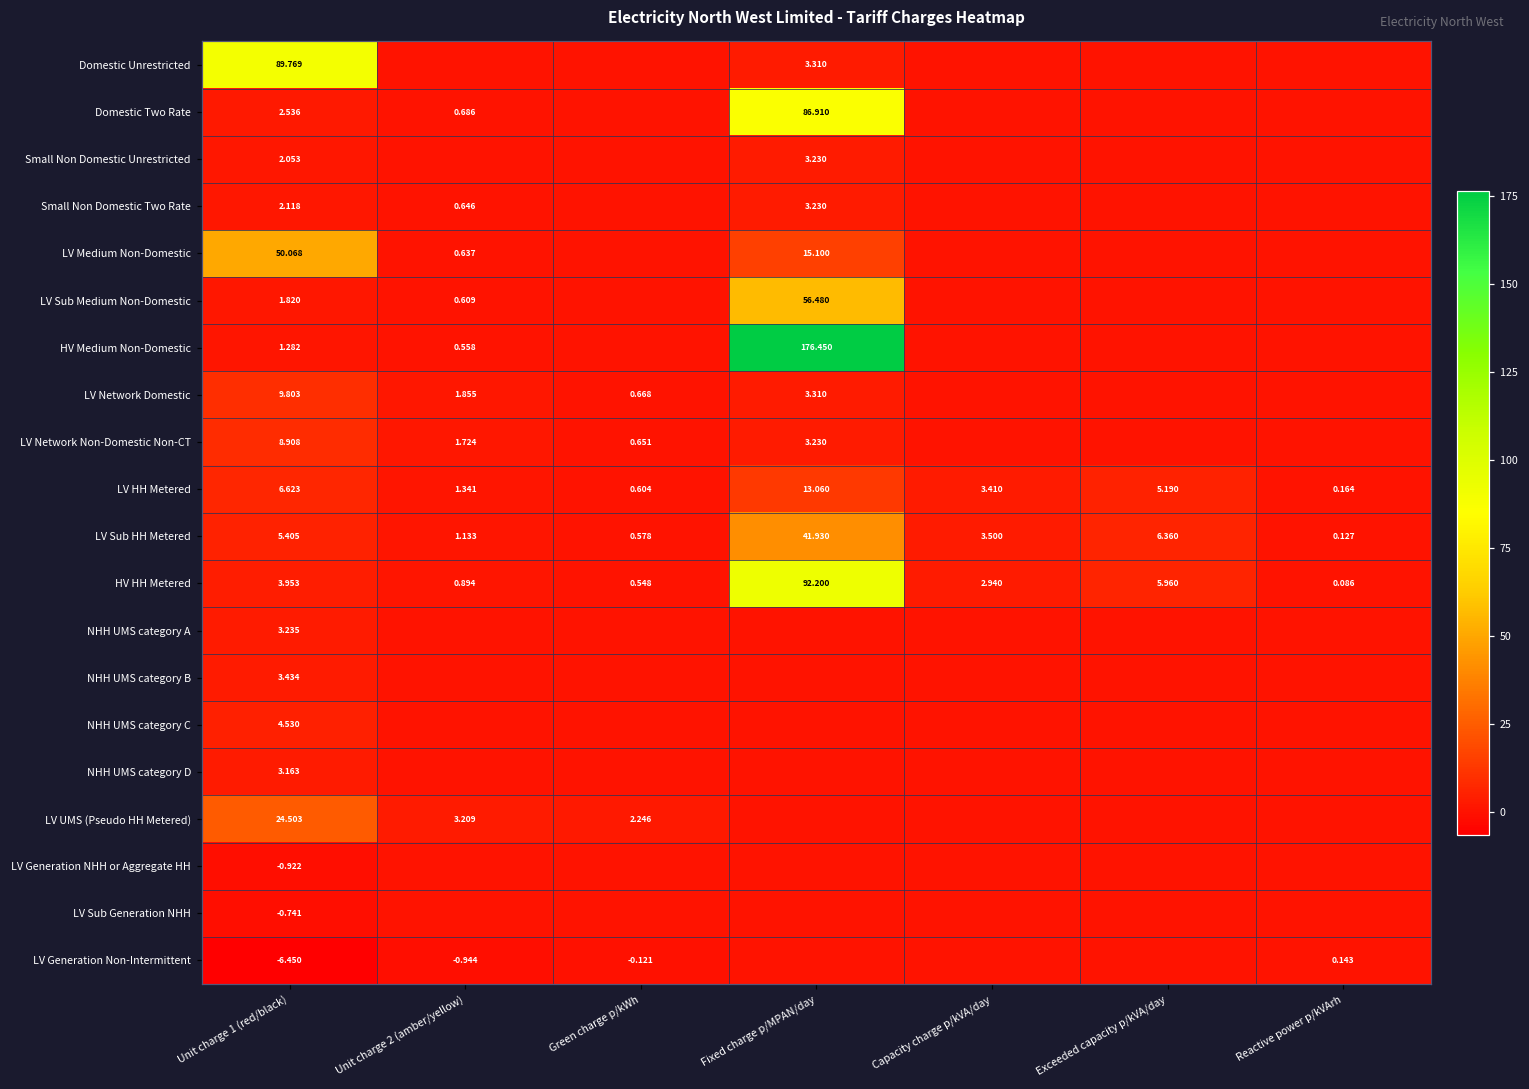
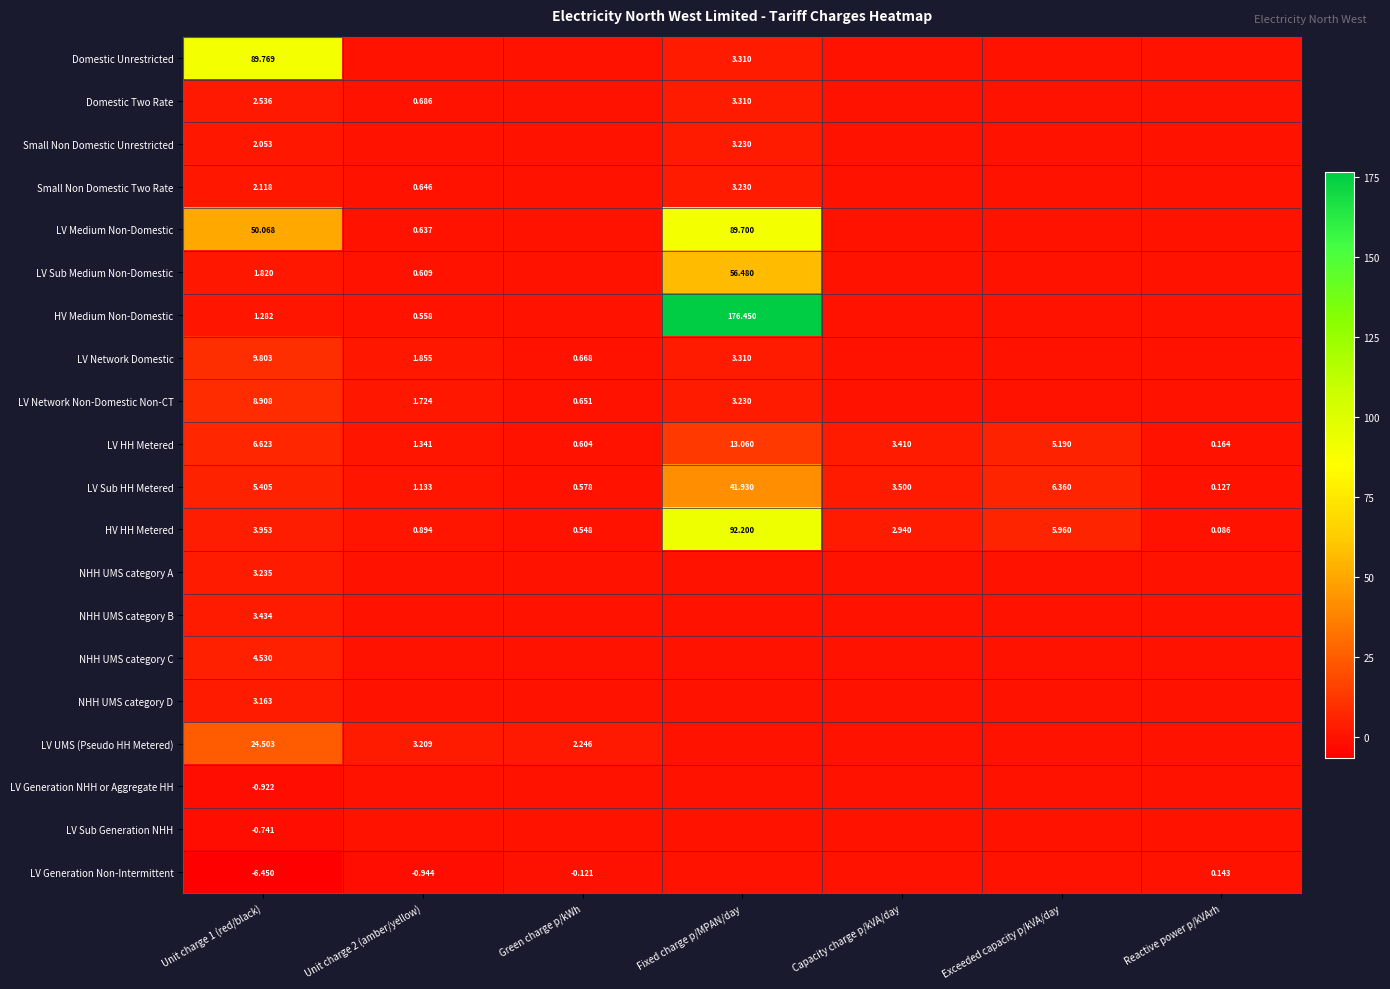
  {
    "Domestic Unrestricted": {
      "Unit charge 1 (red/black)": 89.769,
      "Fixed charge p/MPAN/day": 3.310
    },
    "Domestic Two Rate": {
      "Unit charge 1 (red/black)": 2.536,
      "Unit charge 2 (amber/yellow)": 0.686,
-     "Fixed charge p/MPAN/day": 86.910
+     "Fixed charge p/MPAN/day": 3.310
    },
    "Small Non Domestic Unrestricted": {
      "Unit charge 1 (red/black)": 2.053,
      "Fixed charge p/MPAN/day": 3.230
    },
    "Small Non Domestic Two Rate": {
      "Unit charge 1 (red/black)": 2.118,
      "Unit charge 2 (amber/yellow)": 0.646,
      "Fixed charge p/MPAN/day": 3.230
    },
    "LV Medium Non-Domestic": {
      "Unit charge 1 (red/black)": 50.068,
      "Unit charge 2 (amber/yellow)": 0.637,
-     "Fixed charge p/MPAN/day": 15.100
+     "Fixed charge p/MPAN/day": 89.700
    },
    "LV Sub Medium Non-Domestic": {
      "Unit charge 1 (red/black)": 1.820,
      "Unit charge 2 (amber/yellow)": 0.609,
      "Fixed charge p/MPAN/day": 56.480
    },
    "HV Medium Non-Domestic": {
      "Unit charge 1 (red/black)": 1.282,
      "Unit charge 2 (amber/yellow)": 0.558,
      "Fixed charge p/MPAN/day": 176.450
    },
    "LV Network Domestic": {
      "Unit charge 1 (red/black)": 9.803,
      "Unit charge 2 (amber/yellow)": 1.855,
      "Green charge p/kWh": 0.668,
      "Fixed charge p/MPAN/day": 3.310
    },
    "LV Network Non-Domestic Non-CT": {
      "Unit charge 1 (red/black)": 8.908,
      "Unit charge 2 (amber/yellow)": 1.724,
      "Green charge p/kWh": 0.651,
      "Fixed charge p/MPAN/day": 3.230
    },
    "LV HH Metered": {
      "Unit charge 1 (red/black)": 6.623,
      "Unit charge 2 (amber/yellow)": 1.341,
      "Green charge p/kWh": 0.604,
      "Fixed charge p/MPAN/day": 13.060,
      "Capacity charge p/kVA/day": 3.410,
      "Exceeded capacity p/kVA/day": 5.190,
      "Reactive power p/kVArh": 0.164
    },
    "LV Sub HH Metered": {
      "Unit charge 1 (red/black)": 5.405,
      "Unit charge 2 (amber/yellow)": 1.133,
      "Green charge p/kWh": 0.578,
      "Fixed charge p/MPAN/day": 41.930,
      "Capacity charge p/kVA/day": 3.500,
      "Exceeded capacity p/kVA/day": 6.360,
      "Reactive power p/kVArh": 0.127
    },
    "HV HH Metered": {
      "Unit charge 1 (red/black)": 3.953,
      "Unit charge 2 (amber/yellow)": 0.894,
      "Green charge p/kWh": 0.548,
      "Fixed charge p/MPAN/day": 92.200,
      "Capacity charge p/kVA/day": 2.940,
      "Exceeded capacity p/kVA/day": 5.960,
      "Reactive power p/kVArh": 0.086
    },
    "NHH UMS category A": {
      "Unit charge 1 (red/black)": 3.235
    },
    "NHH UMS category B": {
      "Unit charge 1 (red/black)": 3.434
    },
    "NHH UMS category C": {
      "Unit charge 1 (red/black)": 4.530
    },
    "NHH UMS category D": {
      "Unit charge 1 (red/black)": 3.163
    },
    "LV UMS (Pseudo HH Metered)": {
      "Unit charge 1 (red/black)": 24.503,
      "Unit charge 2 (amber/yellow)": 3.209,
      "Green charge p/kWh": 2.246
    },
    "LV Generation NHH or Aggregate HH": {
      "Unit charge 1 (red/black)": -0.922
    },
    "LV Sub Generation NHH": {
      "Unit charge 1 (red/black)": -0.741
    },
    "LV Generation Non-Intermittent": {
      "Unit charge 1 (red/black)": -6.450,
      "Unit charge 2 (amber/yellow)": -0.944,
      "Green charge p/kWh": -0.121,
      "Reactive power p/kVArh": 0.143
    }
  }
